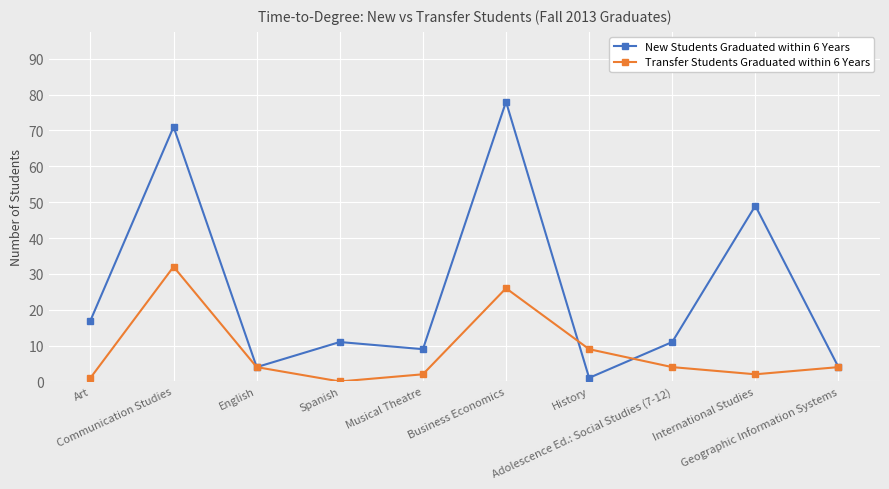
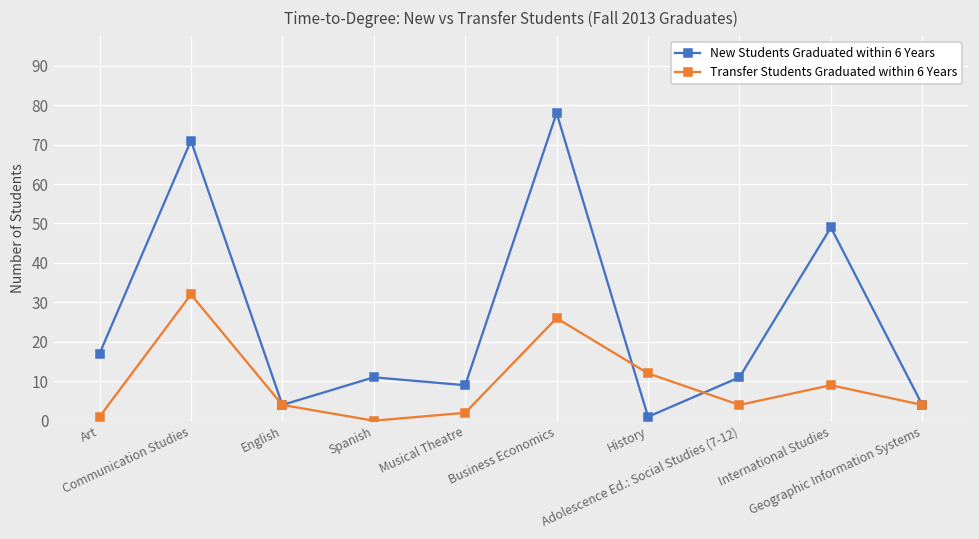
  {
    "New Students Graduated within 6 Years": {
      "Art": 17,
      "Communication Studies": 71,
      "Spanish": 11,
      "Musical Theatre": 9,
      "Business Economics": 78,
      "History": 1,
      "Adolescence Ed.: Social Studies (7-12)": 11,
      "International Studies": 49
    },
    "Transfer Students Graduated within 6 Years": {
      "Art": 1,
      "Communication Studies": 32,
      "Spanish": 0,
      "Musical Theatre": 2,
      "Business Economics": 26,
-     "History": 9,
+     "History": 12,
      "Adolescence Ed.: Social Studies (7-12)": 4,
-     "International Studies": 2
+     "International Studies": 9
    }
  }
